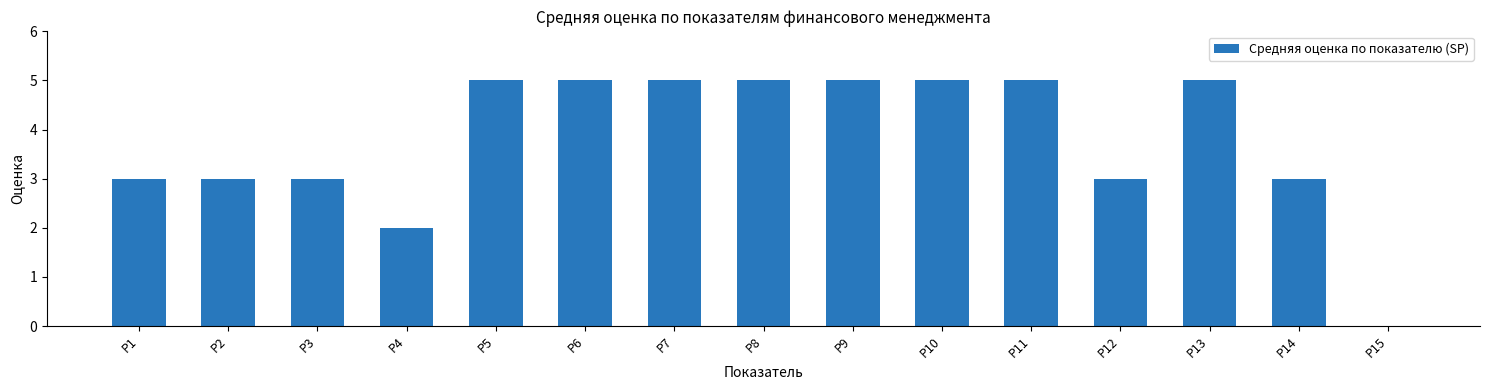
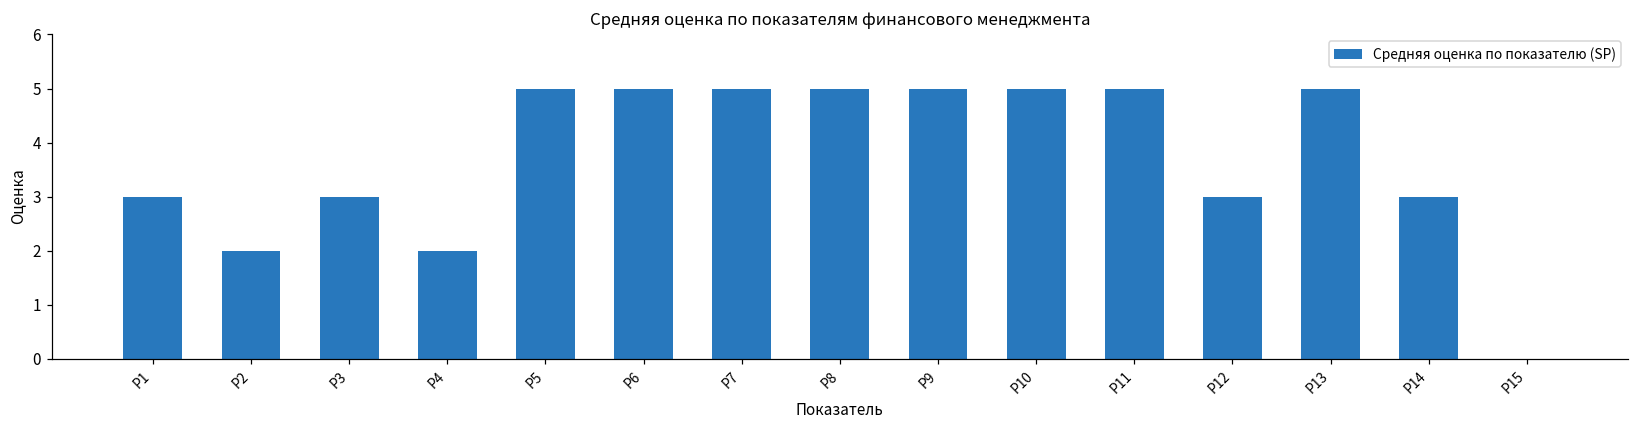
  {
    "Р1": 3,
-   "Р2": 3,
+   "Р2": 2,
    "Р3": 3,
    "Р4": 2,
    "Р5": 5,
    "Р6": 5,
    "Р7": 5,
    "Р8": 5,
    "Р9": 5,
    "Р10": 5,
    "Р11": 5,
    "Р12": 3,
    "Р13": 5,
    "Р14": 3,
    "Р15": 0
  }
